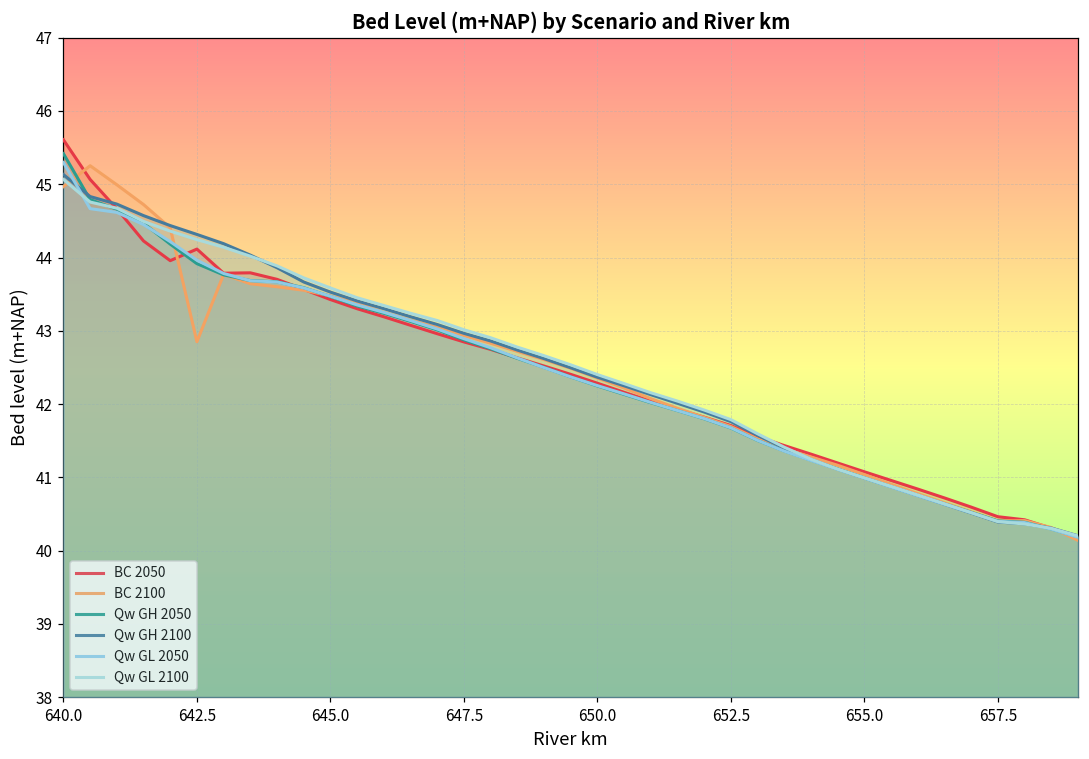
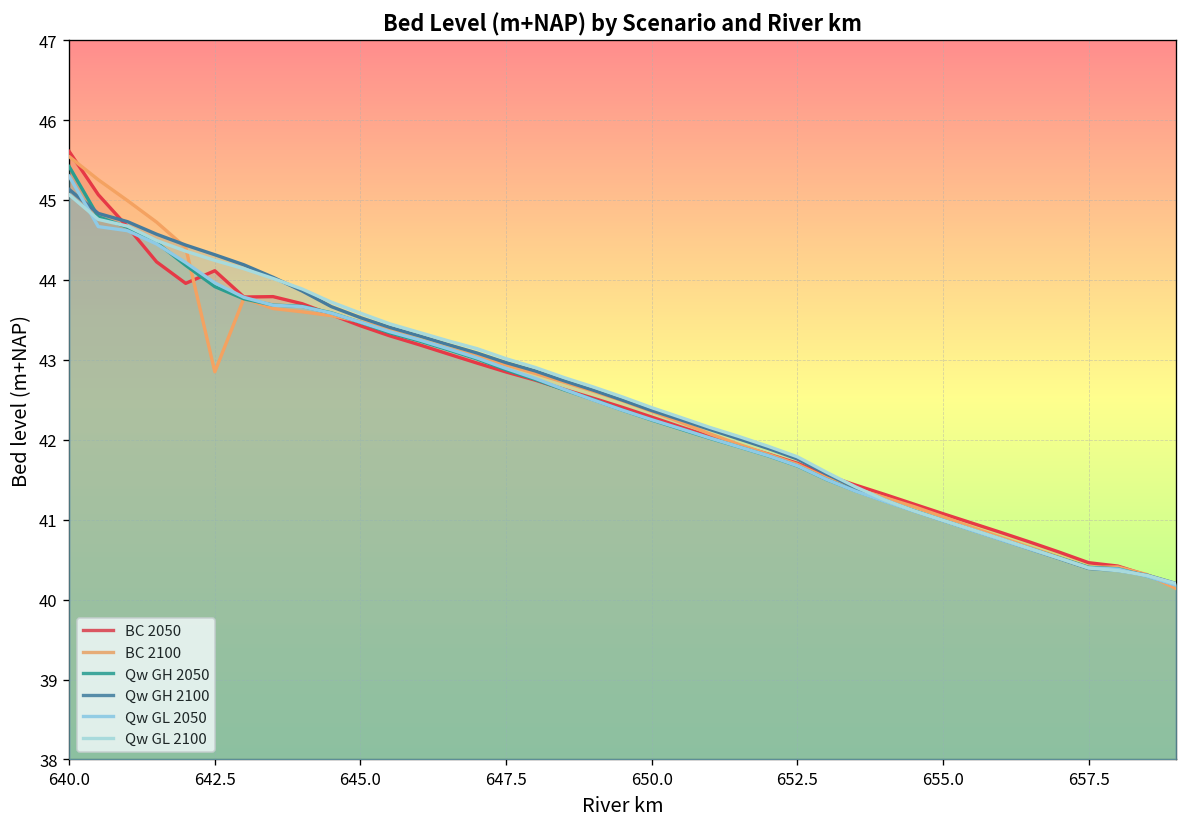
  {
    "BC 2050": {
      "640.0": 45.6,
      "642.5": 44.1,
      "645.0": 43.4,
      "657.5": 40.5
    },
    "BC 2100": {
-     "640.0": 45.0,
+     "640.0": 45.5,
      "642.5": 42.9
    }
  }
